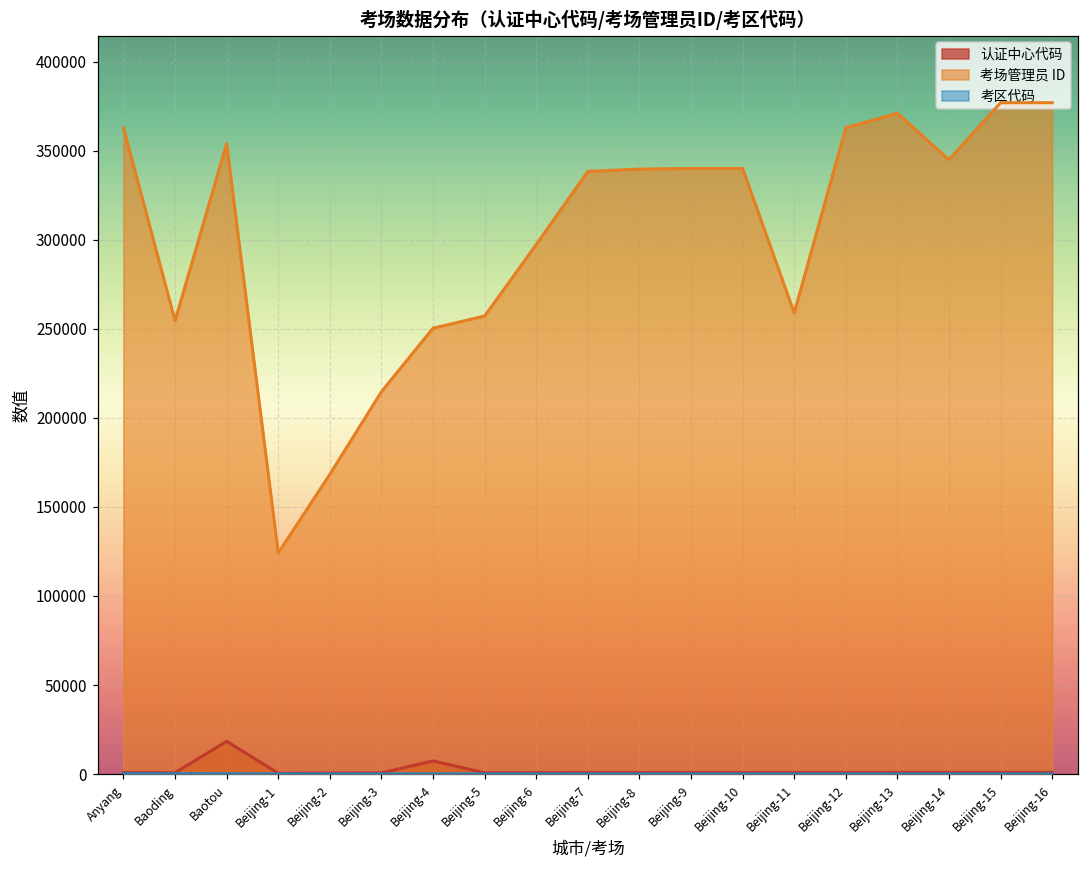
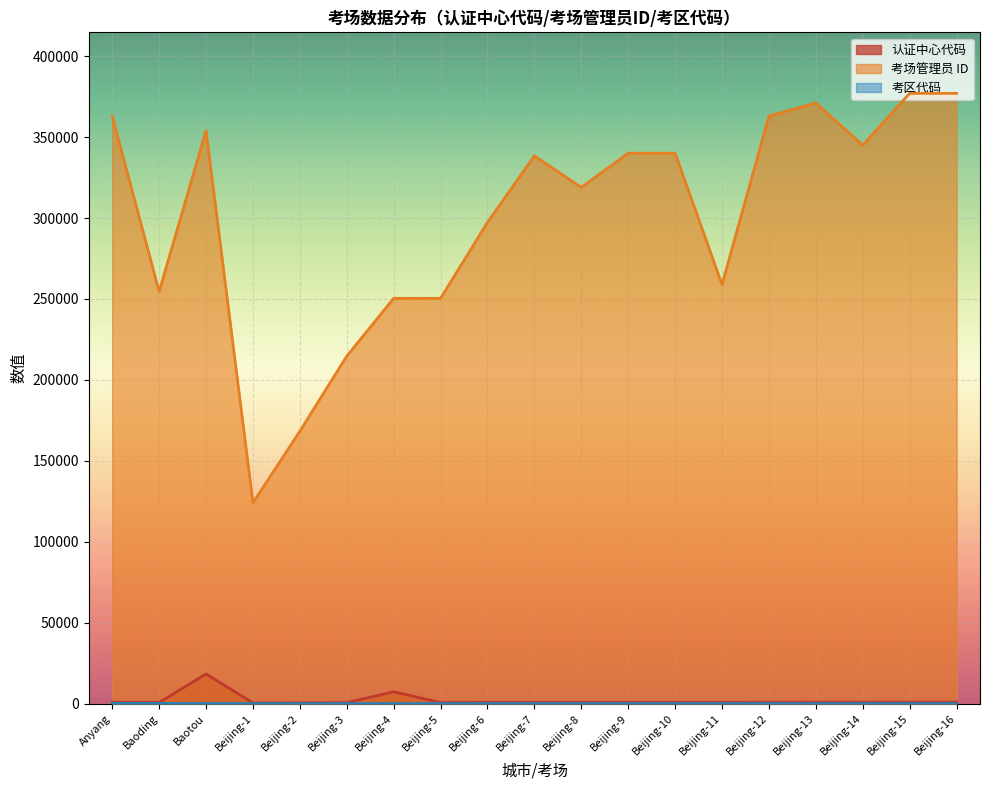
  {
    "认证中心代码": {
      "Baotou": 18000,
      "Beijing-4": 7000
    },
    "考场管理员 ID": {
      "Anyang": 363000,
      "Baoding": 255000,
      "Baotou": 354000,
      "Beijing-1": 124000,
      "Beijing-2": 168000,
      "Beijing-3": 215000,
      "Beijing-4": 250000,
-     "Beijing-5": 257000,
+     "Beijing-5": 250000,
      "Beijing-6": 297000,
      "Beijing-7": 338000,
-     "Beijing-8": 340000,
+     "Beijing-8": 319000,
      "Beijing-9": 340000,
      "Beijing-10": 340000,
      "Beijing-11": 259000,
      "Beijing-12": 363000,
      "Beijing-13": 371000,
      "Beijing-14": 345000
    },
    "考区代码": {
      "Baotou": 0,
      "Beijing-4": 0
    }
  }
